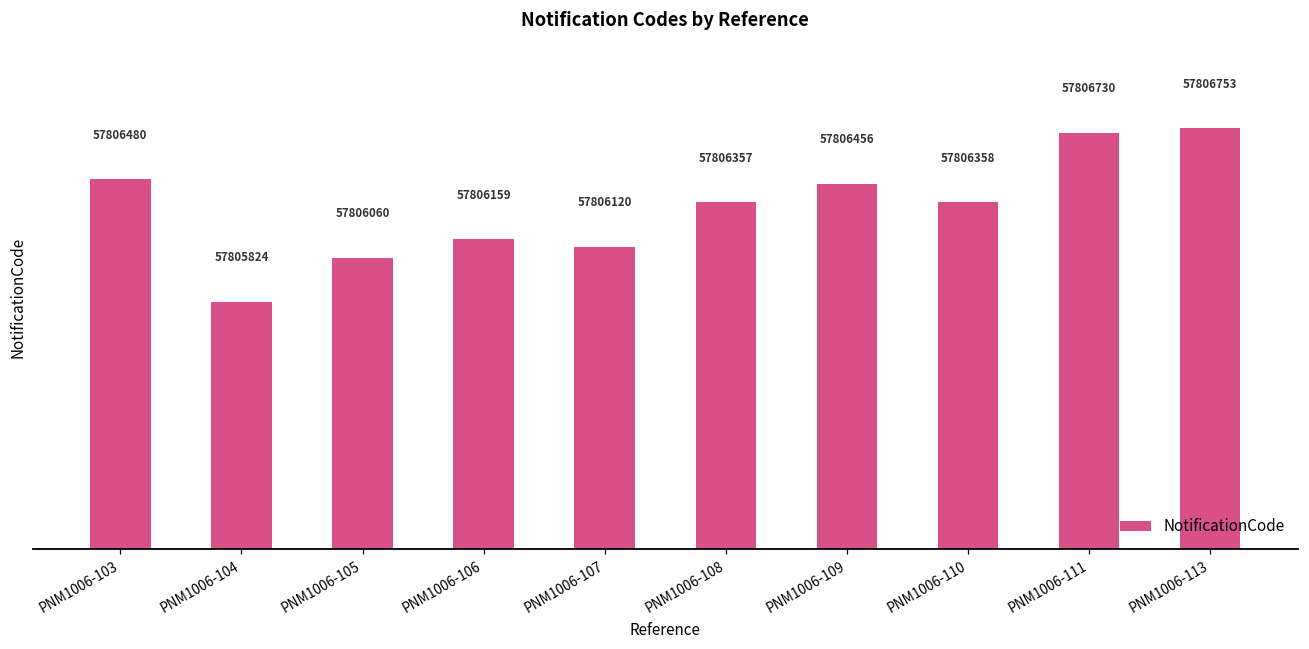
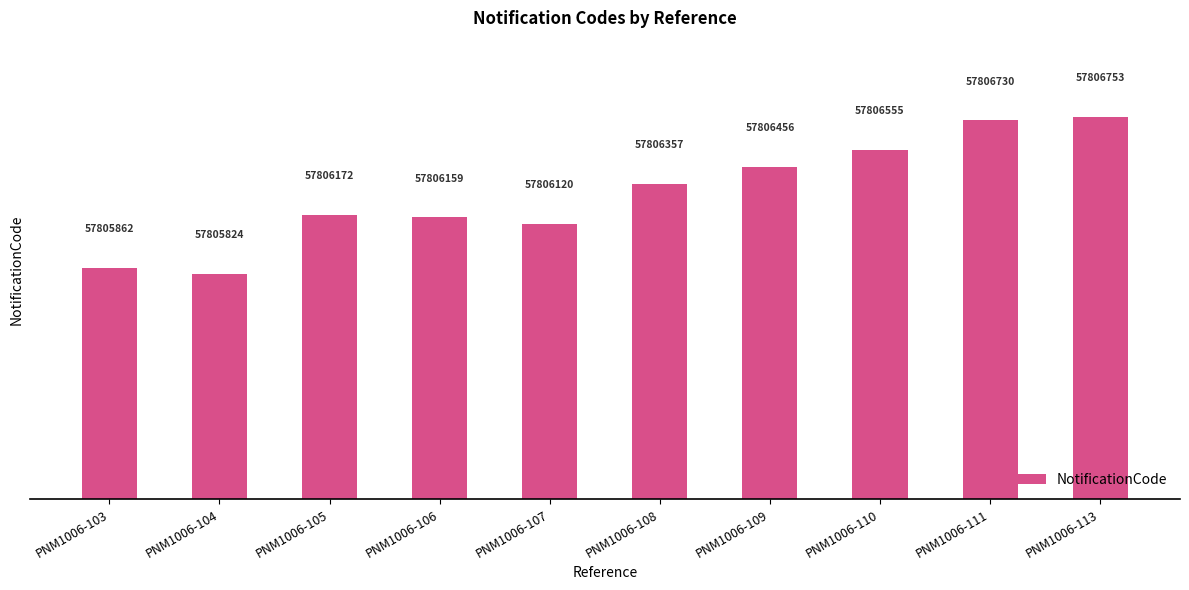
  {
-   "PNM1006-103": 57806480,
-   "PNM1006-105": 57806060,
-   "PNM1006-110": 57806358
+   "PNM1006-103": 57805862,
+   "PNM1006-105": 57806172,
+   "PNM1006-110": 57806555
  }
